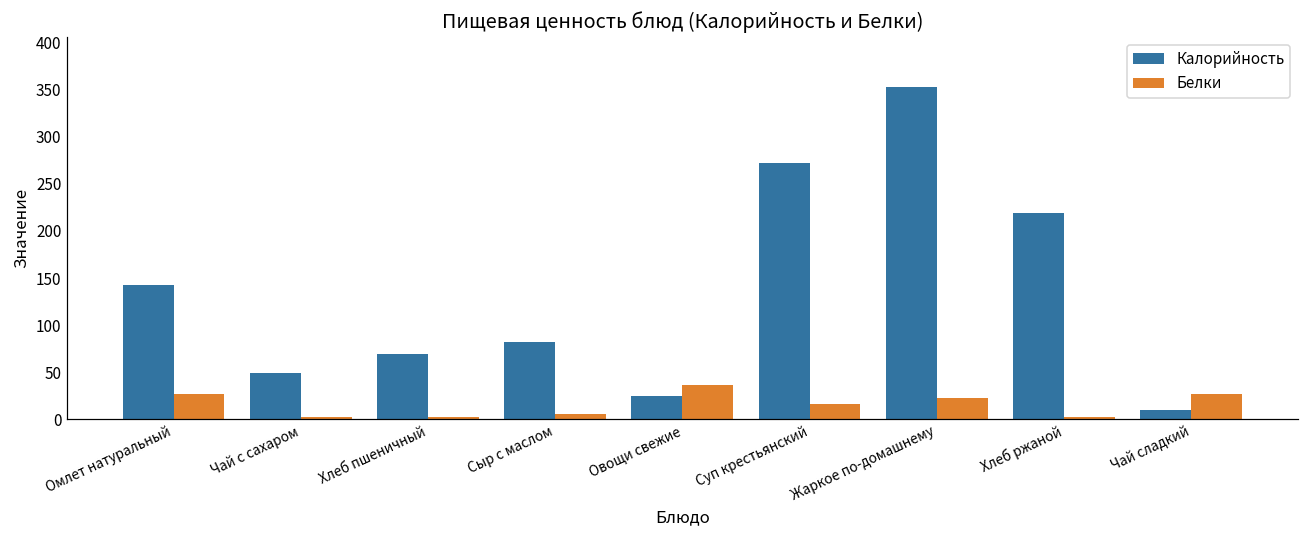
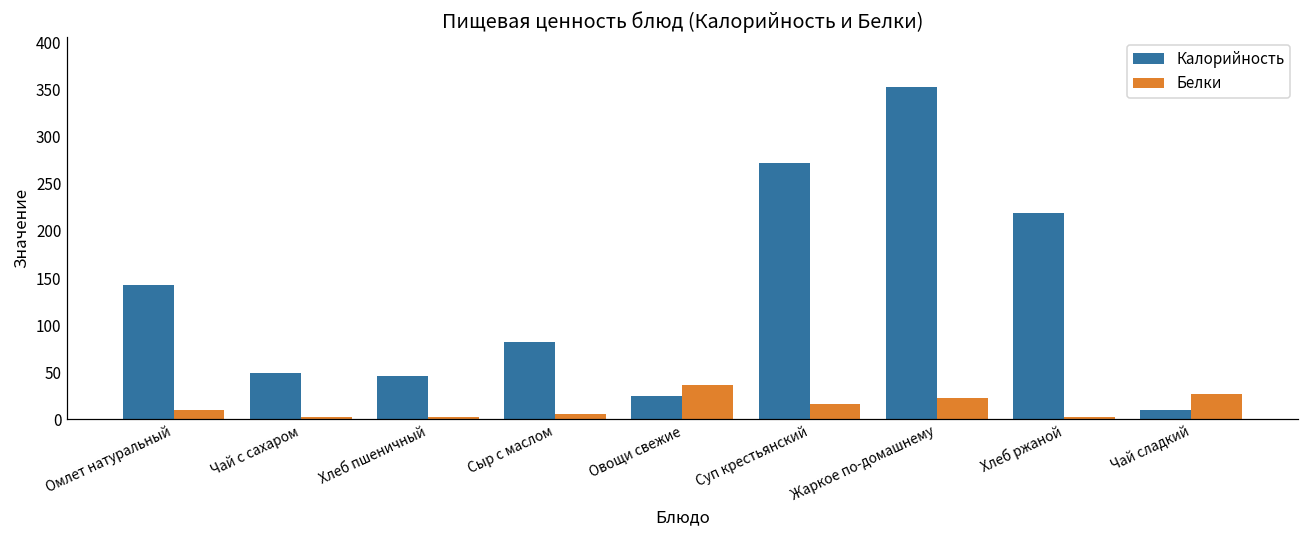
  {
    "Калорийность": {
      "Омлет натуральный": 140,
      "Чай с сахаром": 50,
-     "Хлеб пшеничный": 70,
+     "Хлеб пшеничный": 50,
      "Сыр с маслом": 80,
      "Овощи свежие": 30,
      "Суп крестьянский": 270,
      "Жаркое по-домашнему": 350,
      "Хлеб ржаной": 220,
      "Чай сладкий": 10
    },
    "Белки": {
-     "Омлет натуральный": 30,
+     "Омлет натуральный": 10,
      "Чай с сахаром": 0,
      "Хлеб пшеничный": 0,
      "Сыр с маслом": 10,
      "Овощи свежие": 40,
      "Суп крестьянский": 20,
      "Жаркое по-домашнему": 20,
      "Чай сладкий": 30
    }
  }
